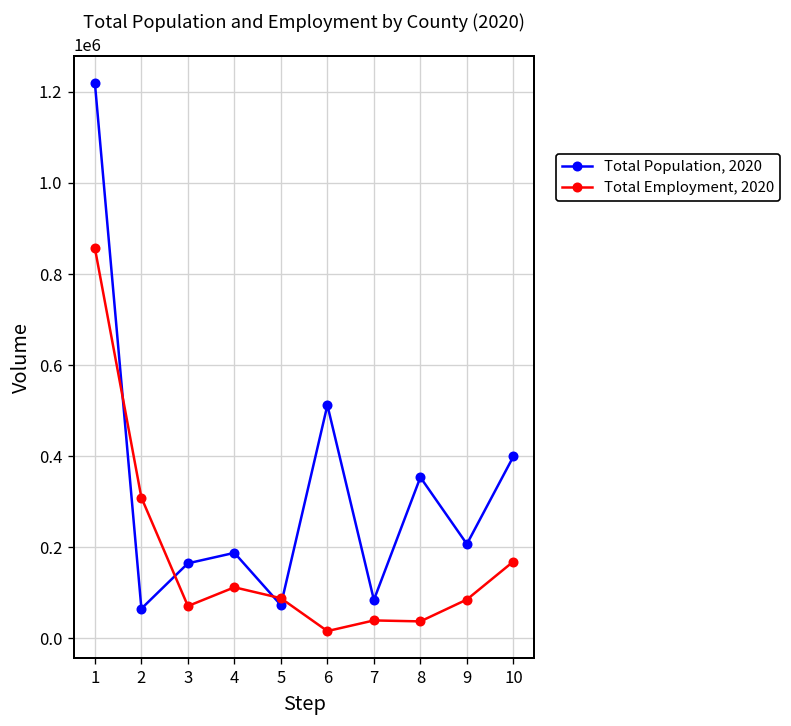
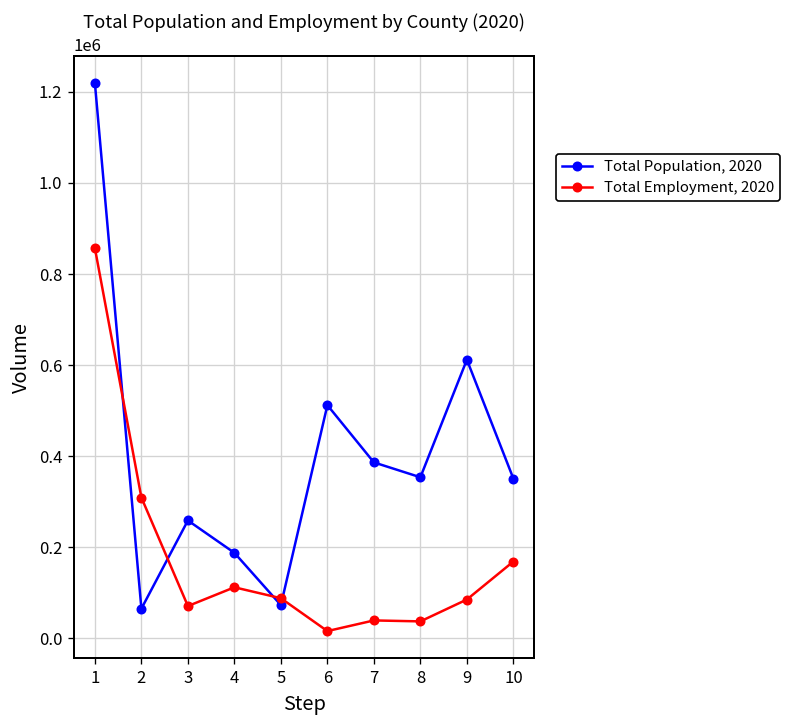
  {
    "Total Population, 2020": {
      "1": 1220000,
      "2": 70000,
-     "3": 160000,
+     "3": 260000,
      "4": 190000,
      "5": 70000,
      "6": 510000,
-     "7": 80000,
+     "7": 390000,
      "8": 350000,
-     "9": 210000,
-     "10": 400000
+     "9": 610000,
+     "10": 350000
    },
    "Total Employment, 2020": {
      "1": 860000,
      "2": 310000,
      "3": 70000,
      "4": 110000,
      "5": 90000,
      "6": 20000,
      "7": 40000,
      "8": 40000,
      "9": 90000,
      "10": 170000
    }
  }
